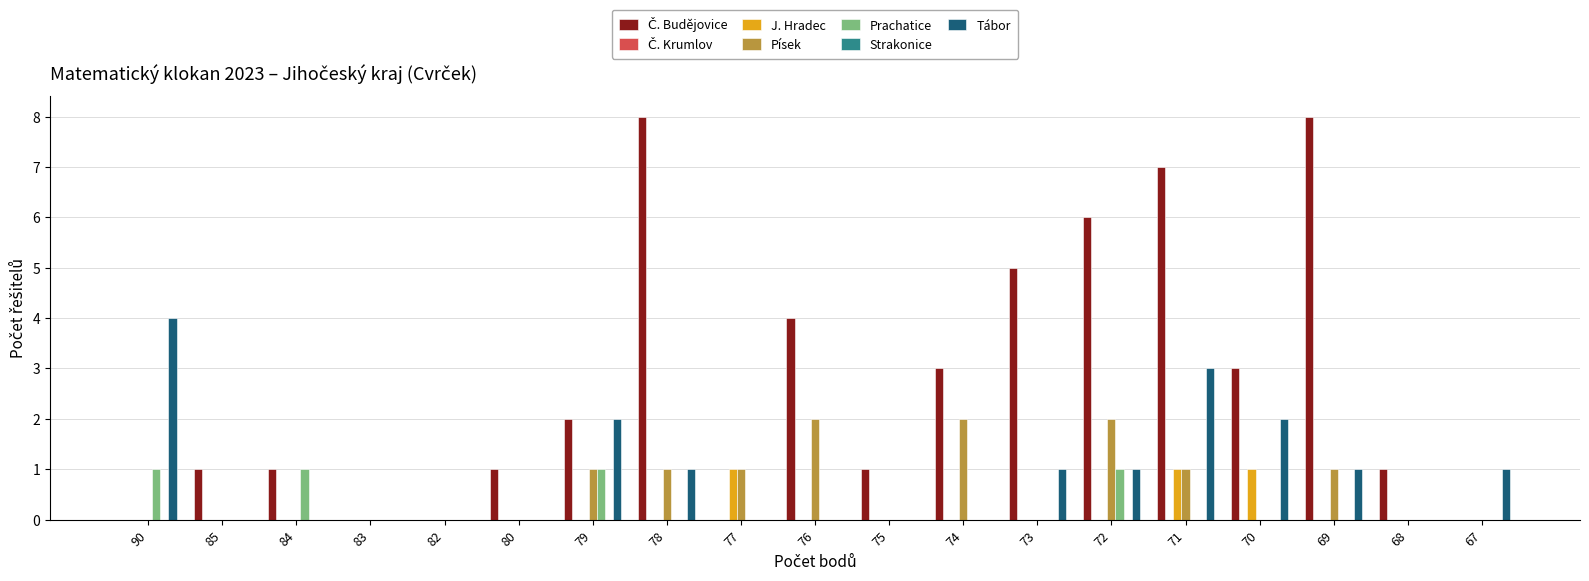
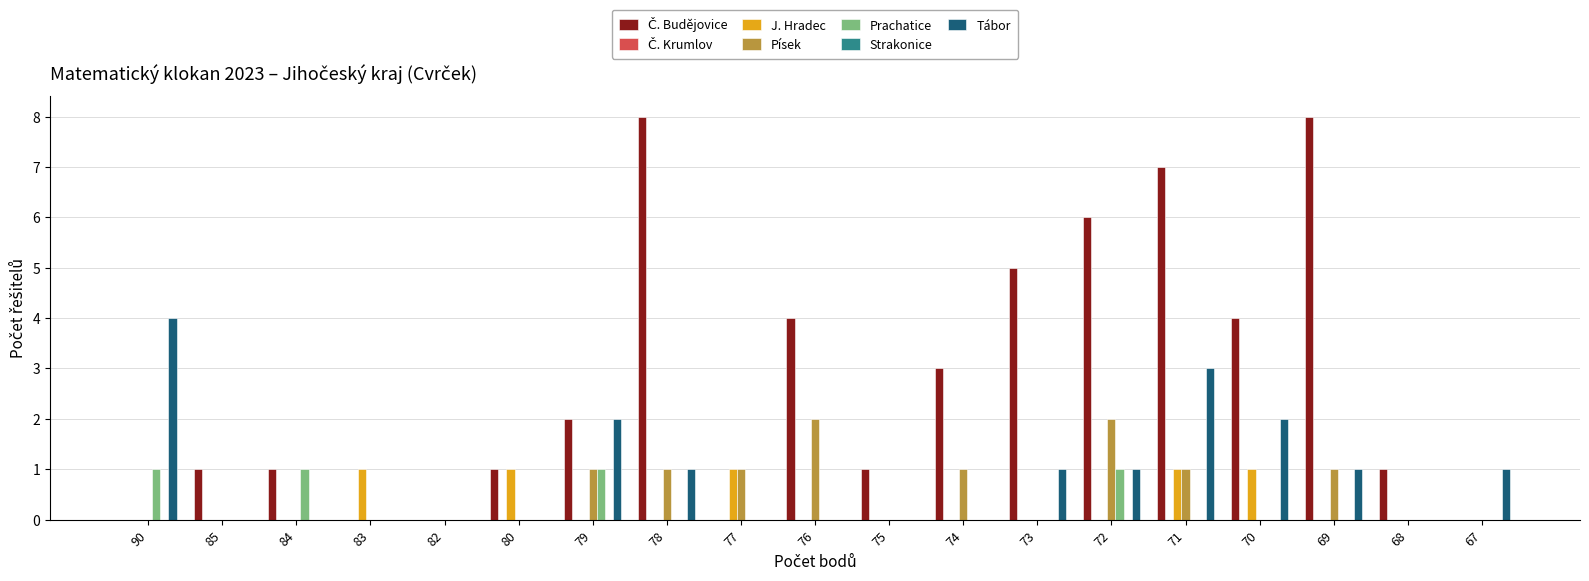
  {
    "Č. Budějovice": {
      "90": 0,
      "85": 1,
      "84": 1,
      "83": 0,
      "82": 0,
      "80": 1,
      "79": 2,
      "78": 8,
      "77": 0,
      "76": 4,
      "75": 1,
      "74": 3,
      "73": 5,
      "72": 6,
      "71": 7,
-     "70": 3,
+     "70": 4,
      "69": 8,
      "68": 1,
      "67": 0
    },
    "Č. Krumlov": {
      "90": 0,
      "85": 0,
      "84": 0,
      "83": 0,
      "82": 0,
      "80": 0,
      "79": 0,
      "78": 0,
      "77": 0,
      "76": 0,
      "75": 0,
      "74": 0,
      "73": 0,
      "72": 0,
      "71": 0,
      "70": 0,
      "69": 0,
      "68": 0,
      "67": 0
    },
    "J. Hradec": {
      "90": 0,
      "85": 0,
      "84": 0,
-     "83": 0,
+     "83": 1,
      "82": 0,
-     "80": 0,
+     "80": 1,
      "79": 0,
      "78": 0,
      "77": 1,
      "76": 0,
      "75": 0,
      "74": 0,
      "73": 0,
      "72": 0,
      "71": 1,
      "70": 1,
      "69": 0,
      "68": 0,
      "67": 0
    },
    "Písek": {
      "90": 0,
      "85": 0,
      "84": 0,
      "83": 0,
      "82": 0,
      "80": 0,
      "79": 1,
      "78": 1,
      "77": 1,
      "76": 2,
      "75": 0,
-     "74": 2,
+     "74": 1,
      "73": 0,
      "72": 2,
      "71": 1,
      "70": 0,
      "69": 1,
      "68": 0,
      "67": 0
    },
    "Prachatice": {
      "90": 1,
      "85": 0,
      "84": 1,
      "83": 0,
      "82": 0,
      "80": 0,
      "79": 1,
      "78": 0,
      "77": 0,
      "76": 0,
      "75": 0,
      "74": 0,
      "73": 0,
      "72": 1,
      "71": 0,
      "70": 0,
      "69": 0,
      "68": 0,
      "67": 0
    }
  }
